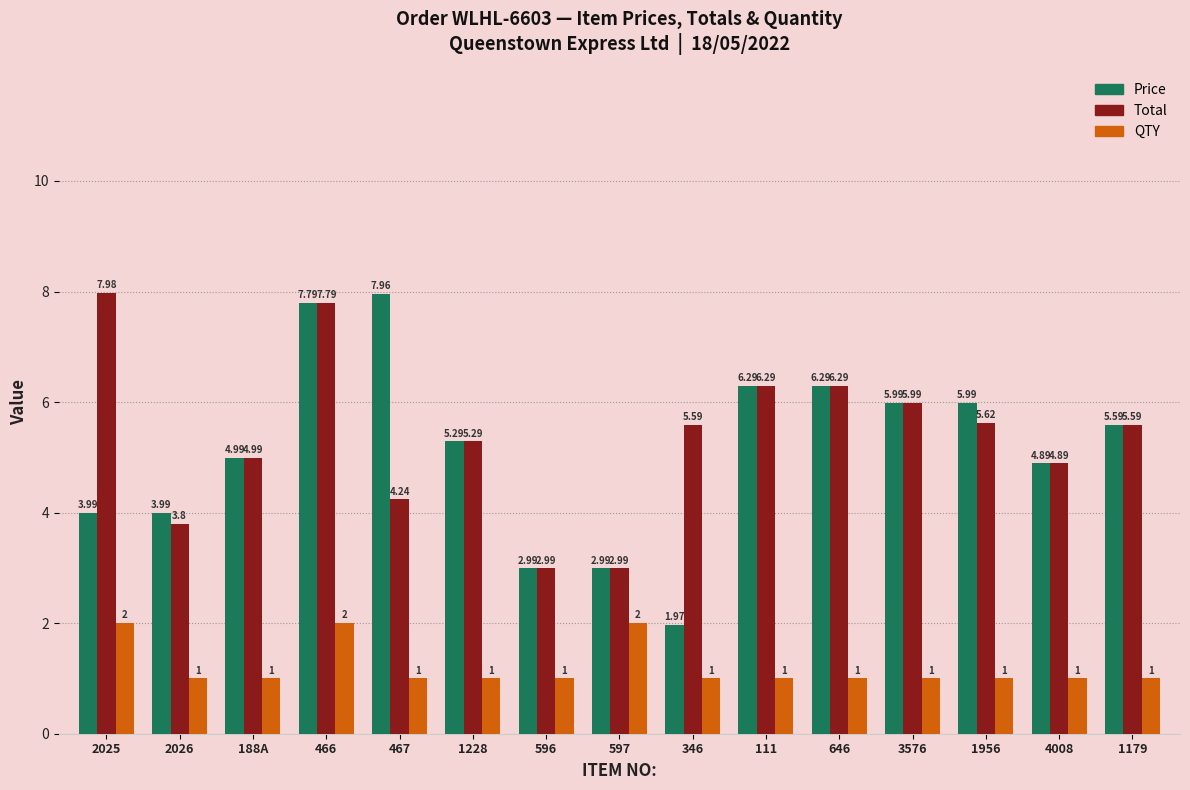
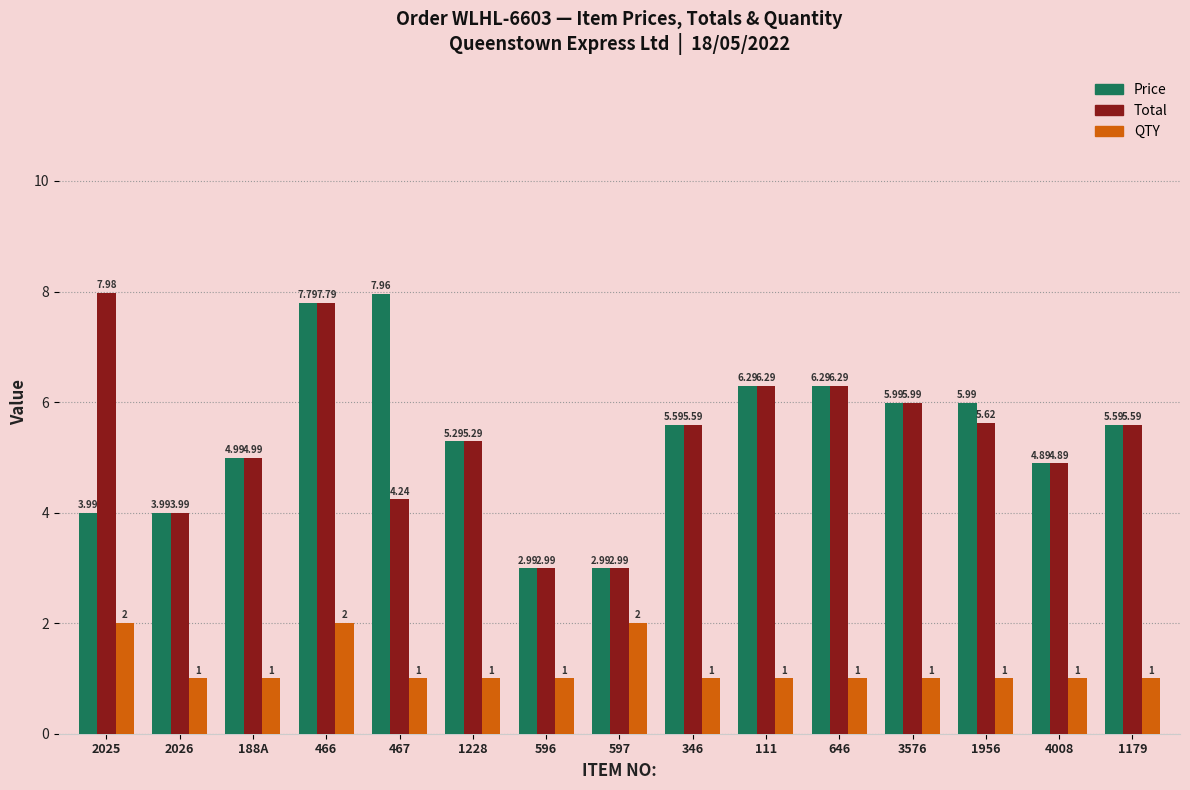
  {
    "Price": {
      "2025": 3.99,
      "2026": 3.99,
      "188A": 4.99,
      "466": 7.79,
      "467": 7.96,
      "1228": 5.29,
      "596": 2.99,
      "597": 2.99,
-     "346": 1.97,
+     "346": 5.59,
      "111": 6.29,
      "646": 6.29,
      "3576": 5.99,
      "1956": 5.99,
      "4008": 4.89,
      "1179": 5.59
    },
    "Total": {
      "2025": 7.98,
-     "2026": 3.8,
+     "2026": 3.99,
      "188A": 4.99,
      "466": 7.79,
      "467": 4.24,
      "1228": 5.29,
      "596": 2.99,
      "597": 2.99,
      "346": 5.59,
      "111": 6.29,
      "646": 6.29,
      "3576": 5.99,
      "1956": 5.62,
      "4008": 4.89,
      "1179": 5.59
    },
    "QTY": {
      "2025": 2,
      "2026": 1,
      "188A": 1,
      "466": 2,
      "467": 1,
      "1228": 1,
      "596": 1,
      "597": 2,
      "346": 1,
      "111": 1,
      "646": 1,
      "3576": 1,
      "1956": 1,
      "4008": 1,
      "1179": 1
    }
  }
